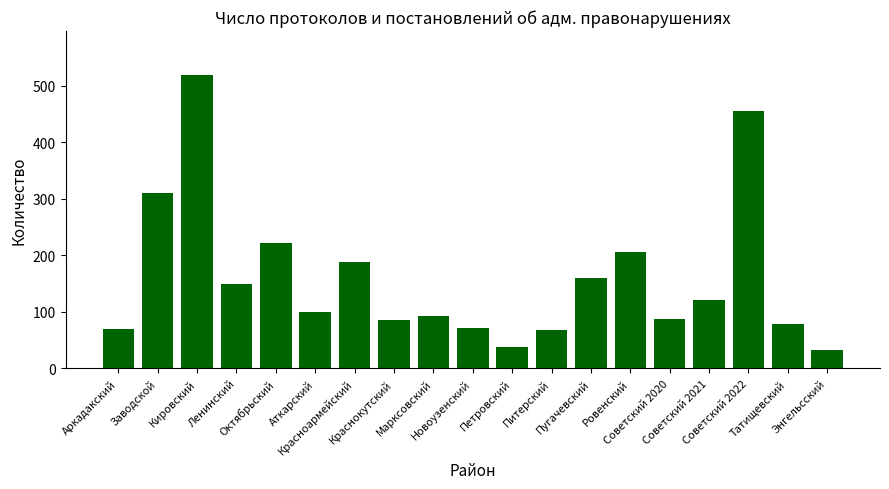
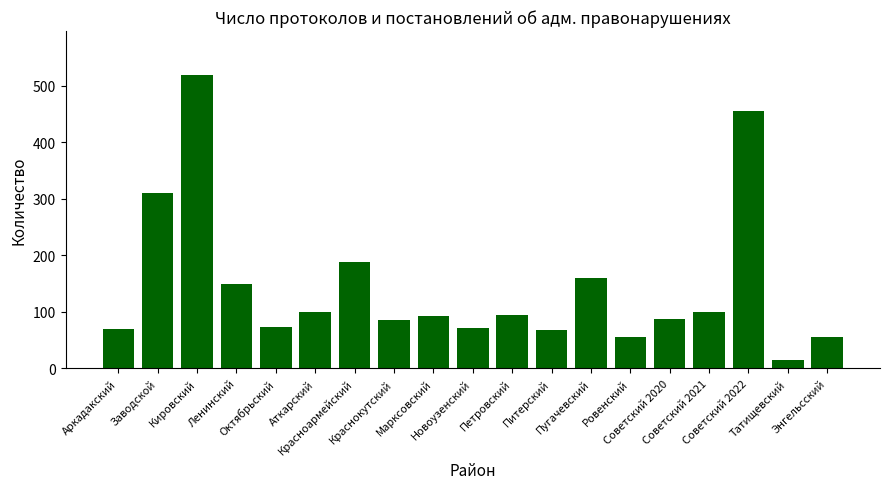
  {
    "Аркадакский": 70,
    "Заводской": 310,
    "Кировский": 520,
    "Ленинский": 150,
-   "Октябрьский": 220,
+   "Октябрьский": 70,
    "Аткарский": 100,
    "Красноармейский": 190,
    "Краснокутский": 90,
    "Марксовский": 90,
    "Новоузенский": 70,
-   "Петровский": 40,
+   "Петровский": 100,
    "Питерский": 70,
    "Пугачевский": 160,
-   "Ровенский": 210,
+   "Ровенский": 60,
    "Советский 2020": 90,
-   "Советский 2021": 120,
+   "Советский 2021": 100,
    "Советский 2022": 460,
-   "Татищевский": 80,
-   "Энгельсский": 30
+   "Татищевский": 20,
+   "Энгельсский": 60
  }
